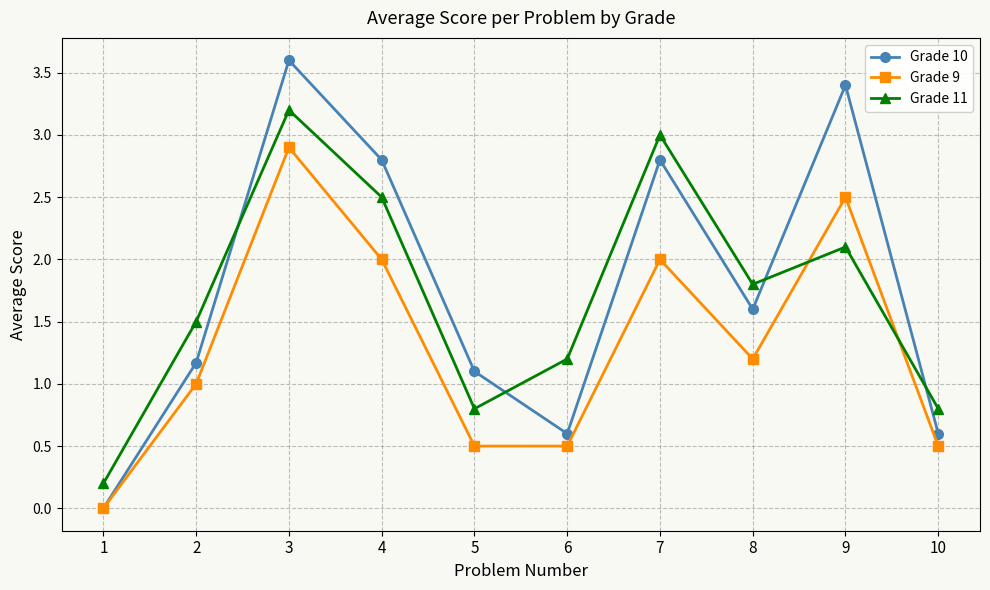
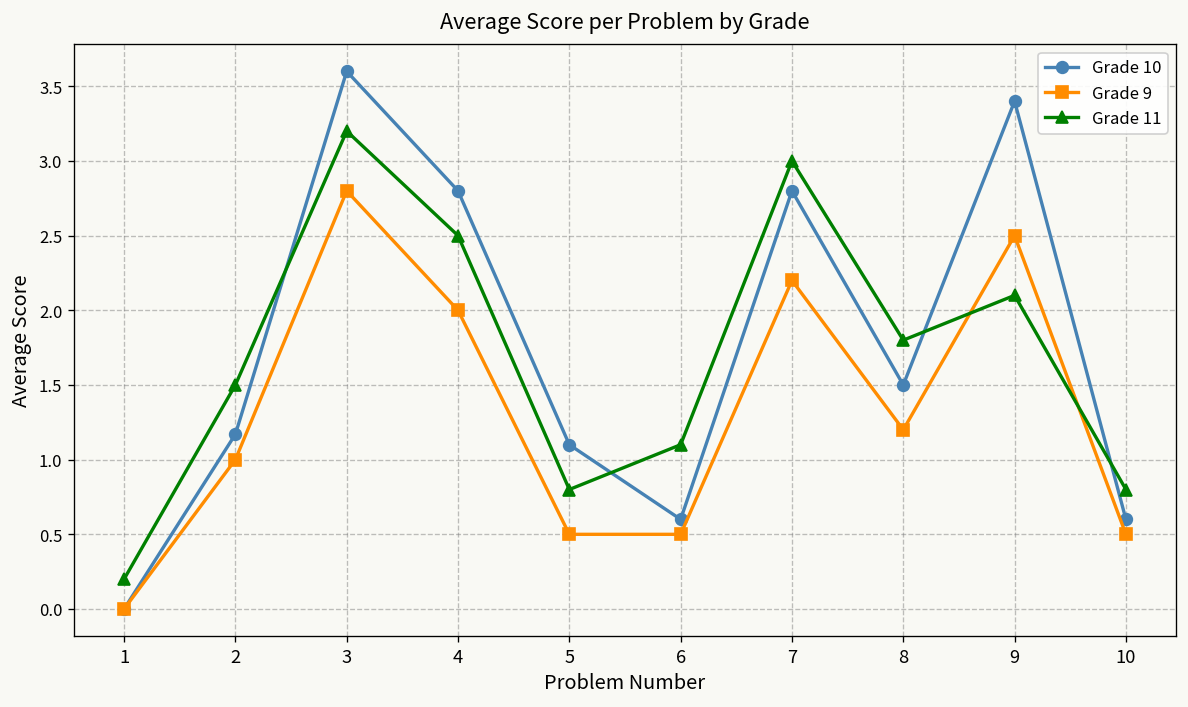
  {
    "Grade 10": {
      "2": 1.17,
      "3": 3.6,
      "4": 2.8,
      "5": 1.1,
      "6": 0.6,
      "7": 2.8,
-     "8": 1.6,
+     "8": 1.5,
      "9": 3.4,
      "10": 0.6
    },
    "Grade 9": {
      "2": 1.0,
-     "3": 2.9,
+     "3": 2.8,
      "4": 2.0,
      "5": 0.5,
      "6": 0.5,
-     "7": 2.0,
+     "7": 2.2,
      "8": 1.2,
      "9": 2.5,
      "10": 0.5
    },
    "Grade 11": {
      "1": 0.2,
      "2": 1.5,
      "3": 3.2,
      "4": 2.5,
      "5": 0.8,
-     "6": 1.2,
+     "6": 1.1,
      "7": 3.0,
      "8": 1.8,
      "9": 2.1,
      "10": 0.8
    }
  }
